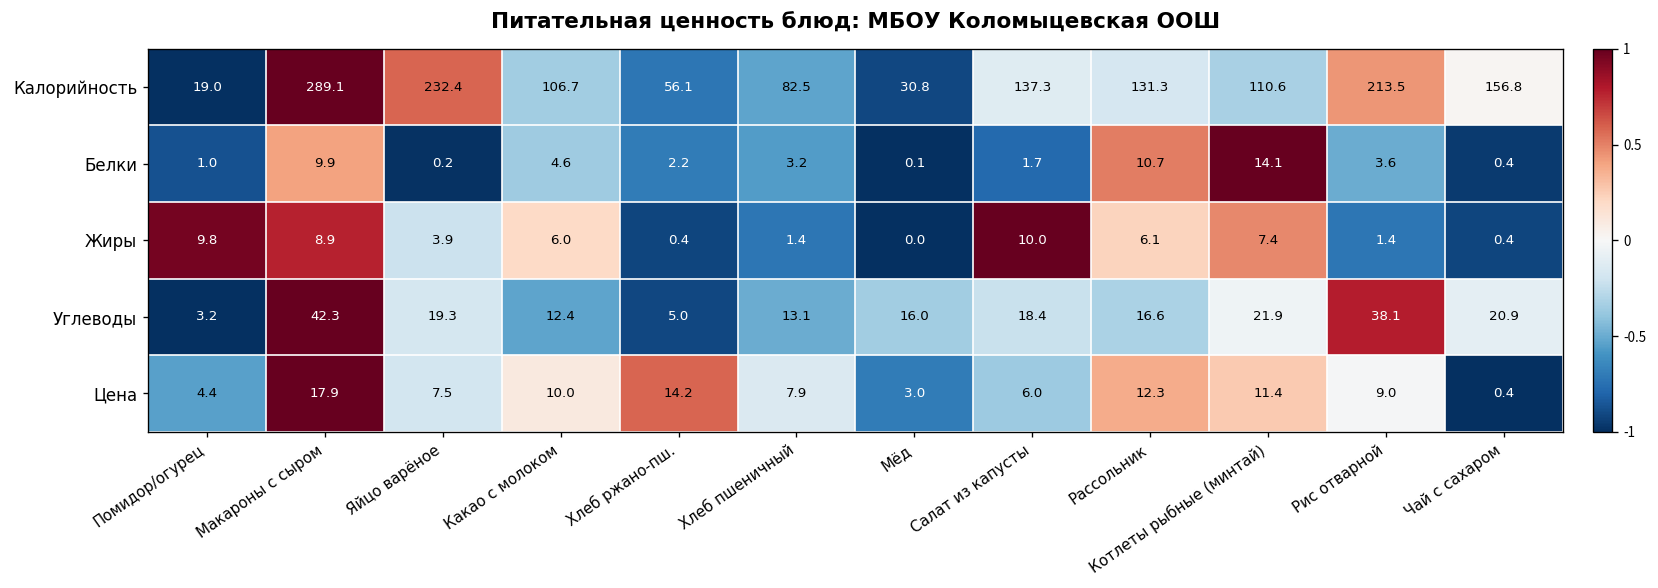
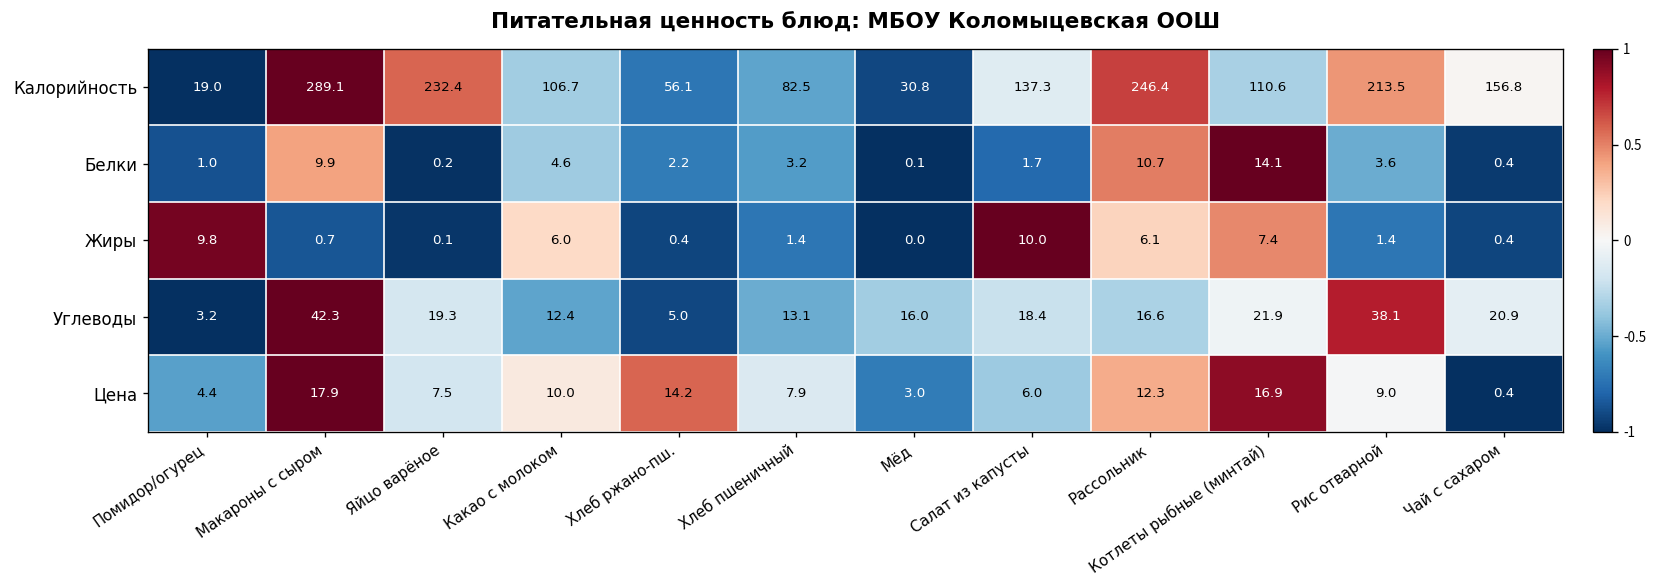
  {
    "Калорийность": {
      "Помидор/огурец": 19.0,
      "Макароны с сыром": 289.1,
      "Яйцо варёное": 232.4,
      "Какао с молоком": 106.7,
      "Хлеб ржано-пш.": 56.1,
      "Хлеб пшеничный": 82.5,
      "Мёд": 30.8,
      "Салат из капусты": 137.3,
-     "Рассольник": 131.3,
+     "Рассольник": 246.4,
      "Котлеты рыбные (минтай)": 110.6,
      "Рис отварной": 213.5,
      "Чай с сахаром": 156.8
    },
    "Белки": {
      "Помидор/огурец": 1.0,
      "Макароны с сыром": 9.9,
      "Яйцо варёное": 0.2,
      "Какао с молоком": 4.6,
      "Хлеб ржано-пш.": 2.2,
      "Хлеб пшеничный": 3.2,
      "Мёд": 0.1,
      "Салат из капусты": 1.7,
      "Рассольник": 10.7,
      "Котлеты рыбные (минтай)": 14.1,
      "Рис отварной": 3.6,
      "Чай с сахаром": 0.4
    },
    "Жиры": {
      "Помидор/огурец": 9.8,
-     "Макароны с сыром": 8.9,
-     "Яйцо варёное": 3.9,
+     "Макароны с сыром": 0.7,
+     "Яйцо варёное": 0.1,
      "Какао с молоком": 6.0,
      "Хлеб ржано-пш.": 0.4,
      "Хлеб пшеничный": 1.4,
      "Мёд": 0.0,
      "Салат из капусты": 10.0,
      "Рассольник": 6.1,
      "Котлеты рыбные (минтай)": 7.4,
      "Рис отварной": 1.4,
      "Чай с сахаром": 0.4
    },
    "Углеводы": {
      "Помидор/огурец": 3.2,
      "Макароны с сыром": 42.3,
      "Яйцо варёное": 19.3,
      "Какао с молоком": 12.4,
      "Хлеб ржано-пш.": 5.0,
      "Хлеб пшеничный": 13.1,
      "Мёд": 16.0,
      "Салат из капусты": 18.4,
      "Рассольник": 16.6,
      "Котлеты рыбные (минтай)": 21.9,
      "Рис отварной": 38.1,
      "Чай с сахаром": 20.9
    },
    "Цена": {
      "Помидор/огурец": 4.4,
      "Макароны с сыром": 17.9,
      "Яйцо варёное": 7.5,
      "Какао с молоком": 10.0,
      "Хлеб ржано-пш.": 14.2,
      "Хлеб пшеничный": 7.9,
      "Мёд": 3.0,
      "Салат из капусты": 6.0,
      "Рассольник": 12.3,
-     "Котлеты рыбные (минтай)": 11.4,
+     "Котлеты рыбные (минтай)": 16.9,
      "Рис отварной": 9.0,
      "Чай с сахаром": 0.4
    }
  }
